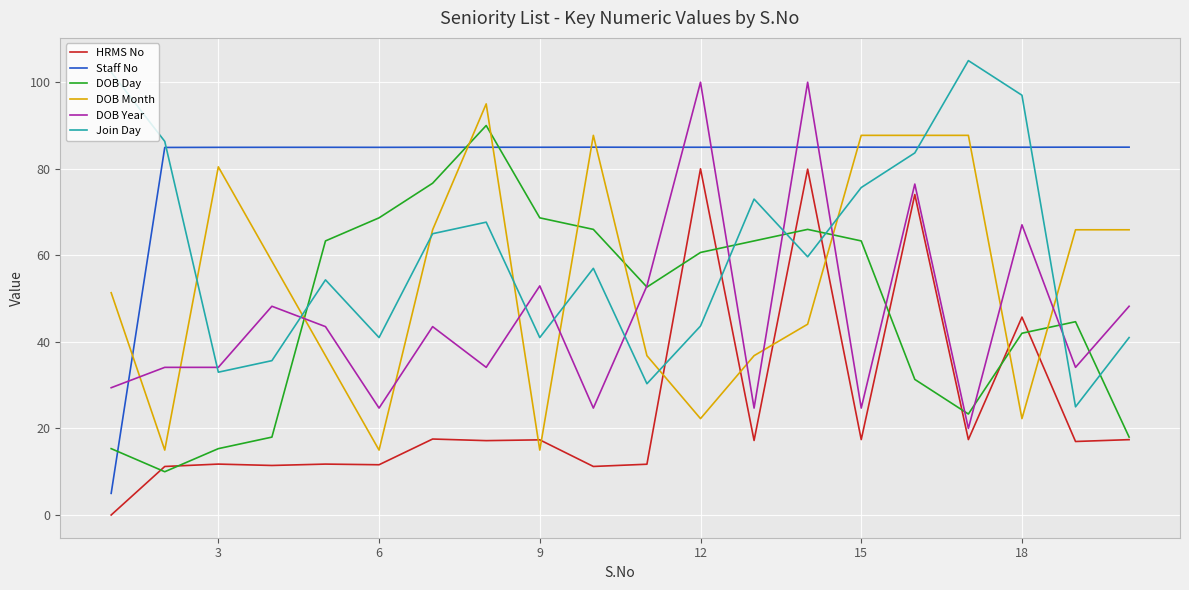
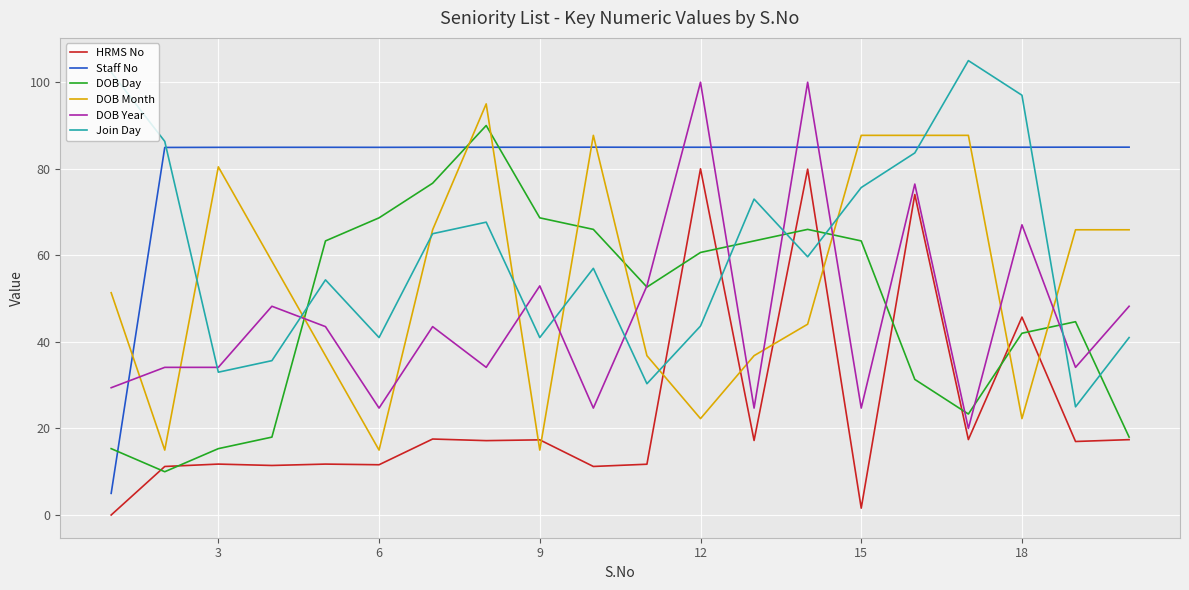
  {
    "HRMS No": {
      "3": 12,
      "6": 12,
      "9": 17,
      "12": 80,
-     "15": 17,
+     "15": 2,
      "18": 46
    },
    "Staff No": {
      "3": 85,
      "6": 85,
      "9": 85,
      "12": 85,
      "15": 85,
      "18": 85
    },
    "DOB Day": {
      "3": 15,
      "6": 69,
      "9": 69,
      "12": 61,
      "15": 63,
      "18": 42
    },
    "DOB Month": {
      "3": 80,
      "6": 15,
      "9": 15,
      "12": 22,
      "15": 88,
      "18": 22
    },
    "DOB Year": {
      "3": 34,
      "6": 25,
      "9": 53,
      "12": 100,
      "15": 25,
      "18": 67
    },
    "Join Day": {
      "3": 33,
      "6": 41,
      "9": 41,
      "12": 44,
      "15": 76,
      "18": 97
    }
  }
